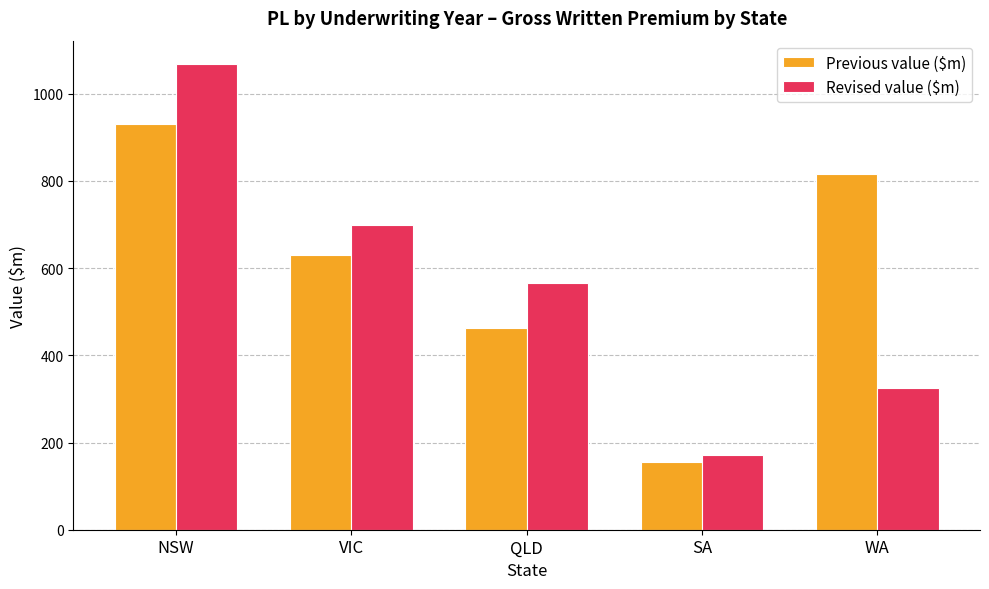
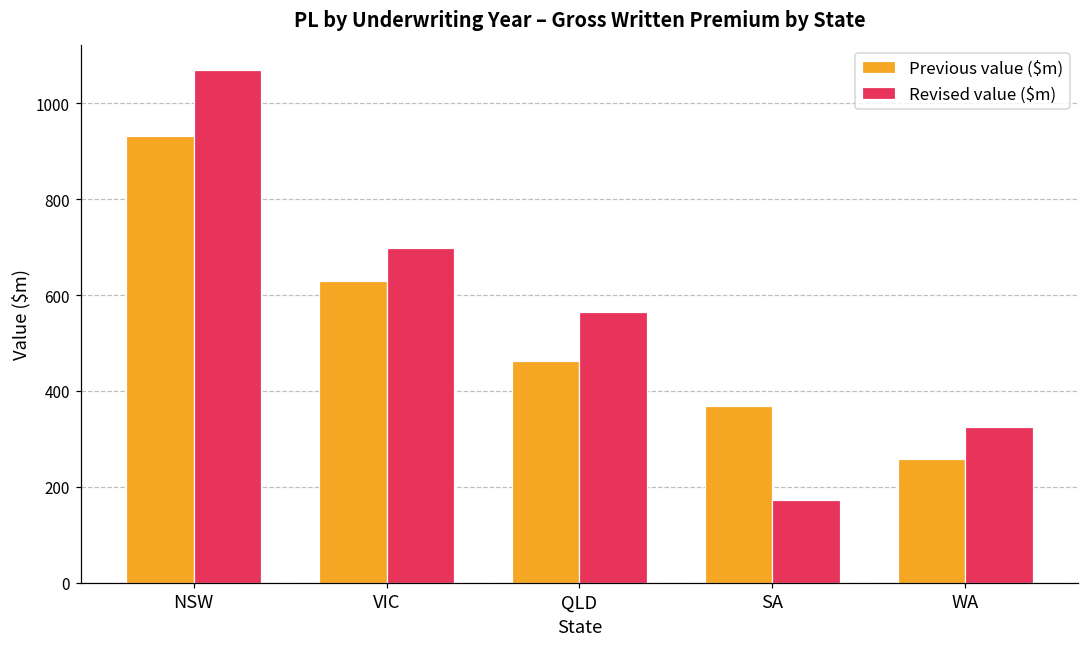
  {
    "Previous value ($m)": {
      "NSW": 930,
      "VIC": 630,
      "QLD": 460,
-     "SA": 160,
-     "WA": 820
+     "SA": 370,
+     "WA": 260
    },
    "Revised value ($m)": {
      "NSW": 1070,
      "VIC": 700,
      "QLD": 570,
      "SA": 170,
      "WA": 330
    }
  }
